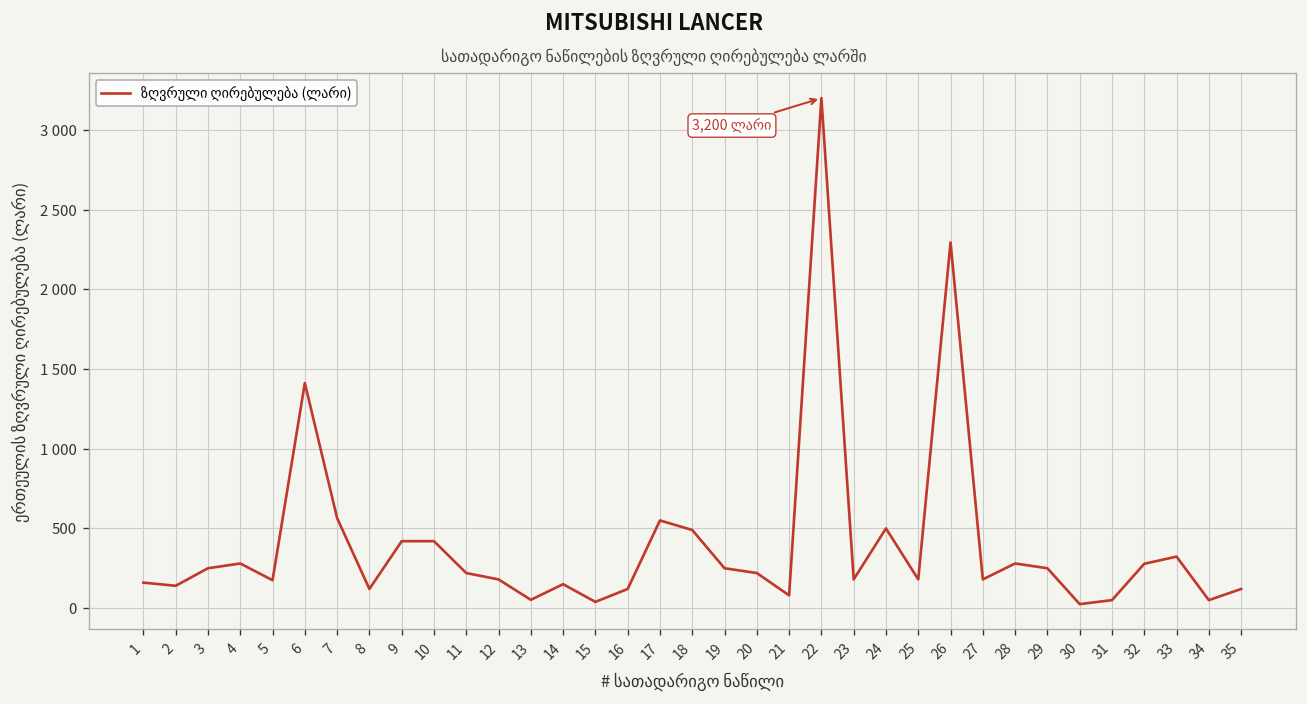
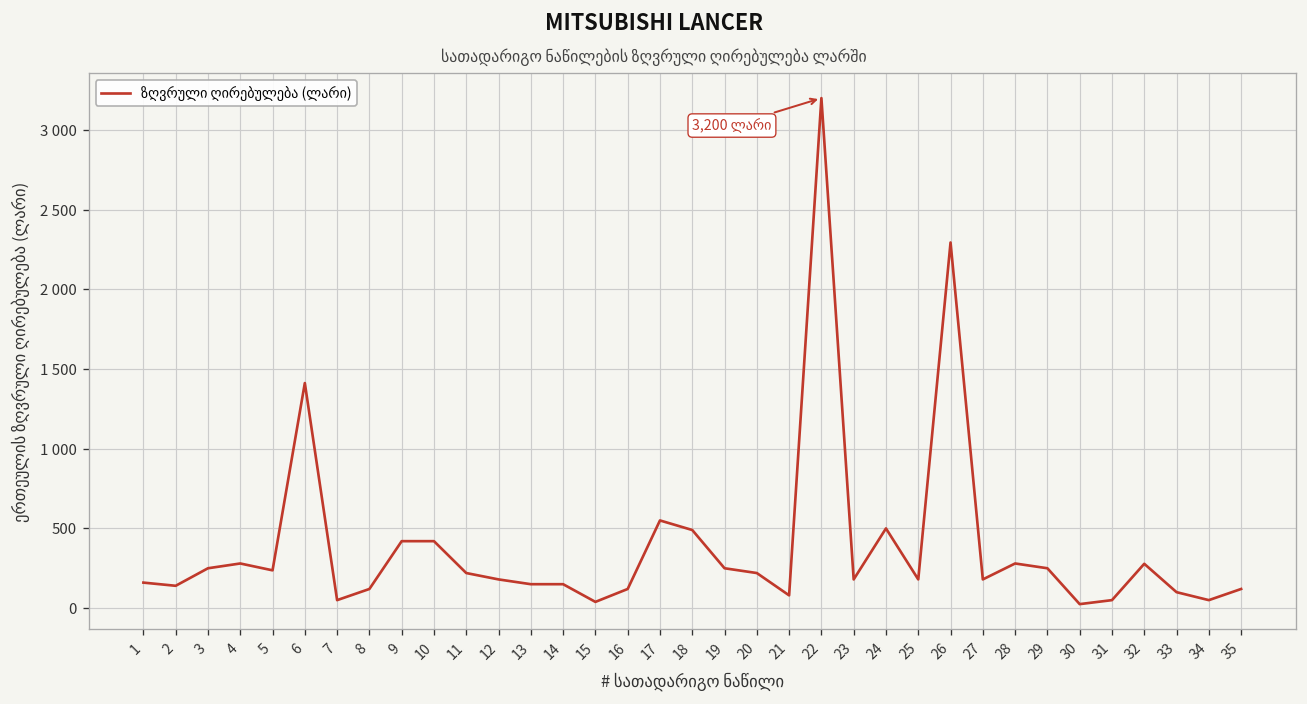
  {
    "1": 160,
    "2": 140,
    "3": 250,
    "4": 280,
-   "5": 180,
+   "5": 240,
    "6": 1410,
-   "7": 570,
+   "7": 50,
    "8": 120,
    "9": 420,
    "10": 420,
    "11": 220,
    "12": 180,
-   "13": 50,
+   "13": 150,
    "14": 150,
    "15": 40,
    "16": 120,
    "17": 550,
    "18": 490,
    "19": 250,
    "20": 220,
    "21": 80,
    "23": 180,
    "24": 500,
    "25": 180,
    "26": 2290,
    "27": 180,
    "28": 280,
    "29": 250,
    "30": 30,
    "31": 50,
    "32": 280,
-   "33": 320,
+   "33": 100,
    "34": 50,
    "35": 120
  }
